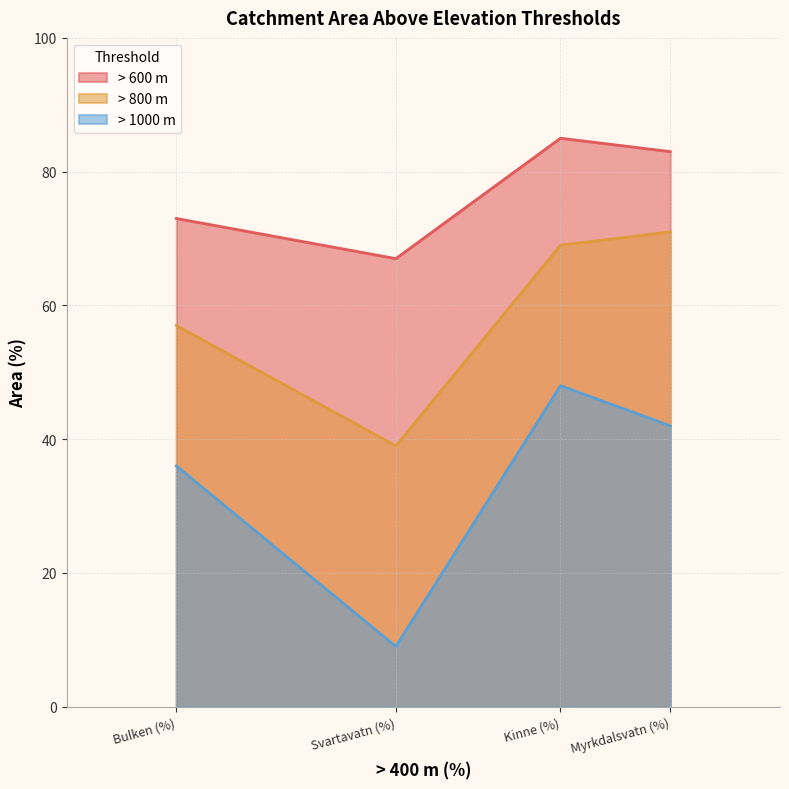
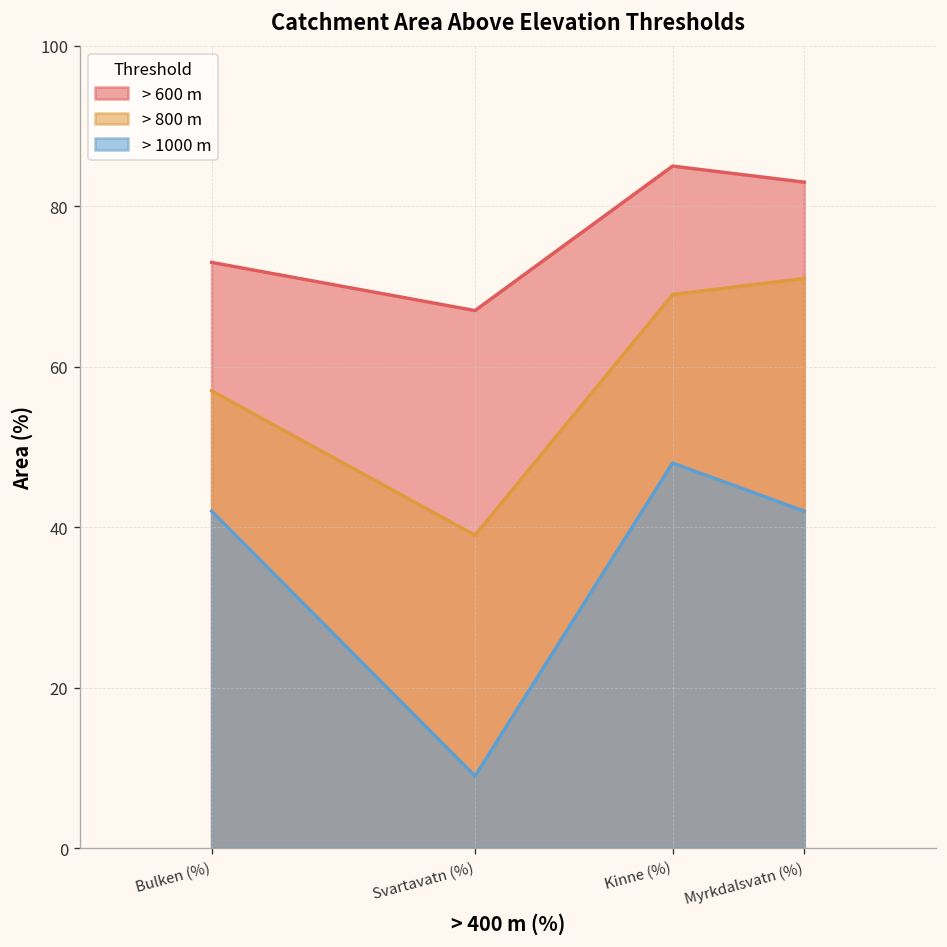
  {
    "> 1000 m": {
-     "Bulken (%)": 36,
+     "Bulken (%)": 42,
      "Svartavatn (%)": 9,
      "Kinne (%)": 48,
      "Myrkdalsvatn (%)": 42
    }
  }
